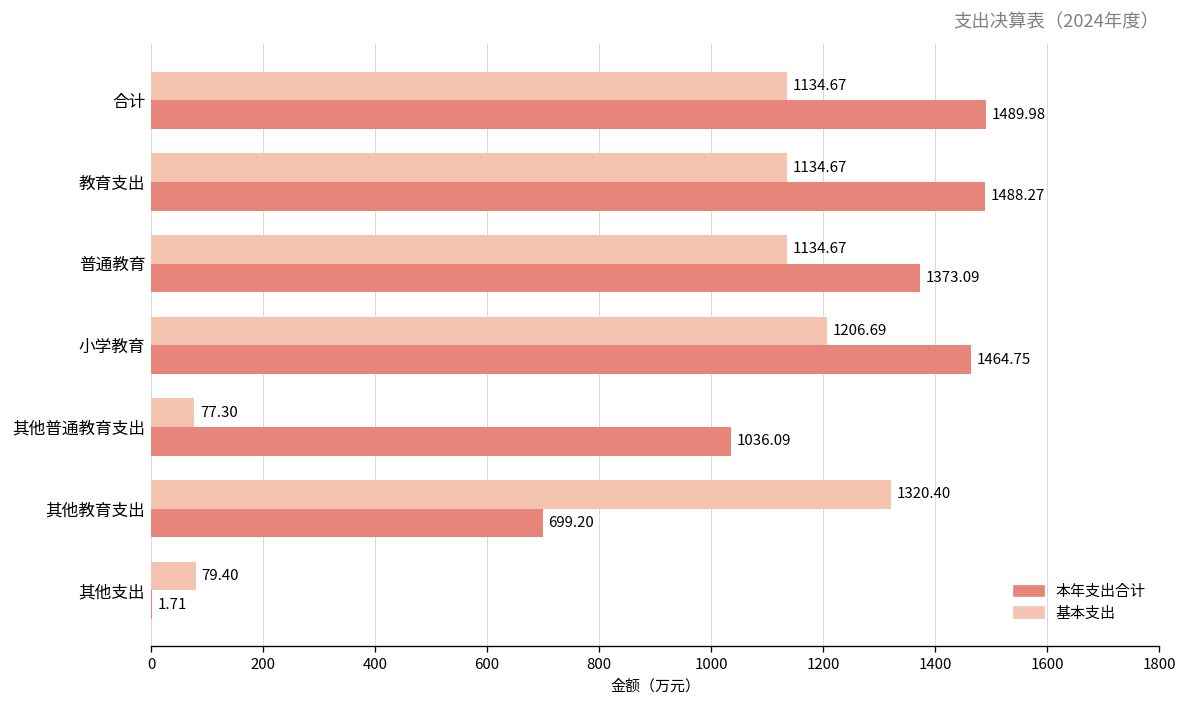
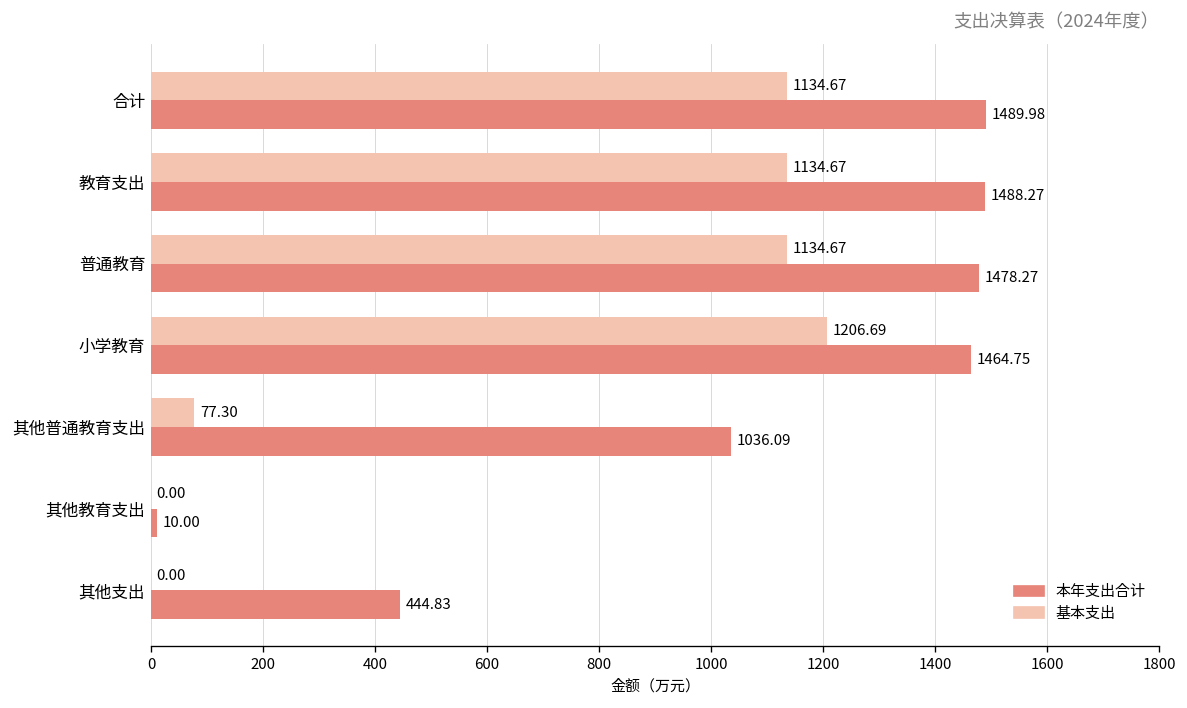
  {
    "本年支出合计": {
      "合计": 1489.98,
      "教育支出": 1488.27,
-     "普通教育": 1373.09,
+     "普通教育": 1478.27,
      "小学教育": 1464.75,
      "其他普通教育支出": 1036.09,
-     "其他教育支出": 699.20,
-     "其他支出": 1.71
+     "其他教育支出": 10.00,
+     "其他支出": 444.83
    },
    "基本支出": {
      "合计": 1134.67,
      "教育支出": 1134.67,
      "普通教育": 1134.67,
      "小学教育": 1206.69,
      "其他普通教育支出": 77.30,
-     "其他教育支出": 1320.40,
-     "其他支出": 79.40
+     "其他教育支出": 0.00,
+     "其他支出": 0.00
    }
  }
